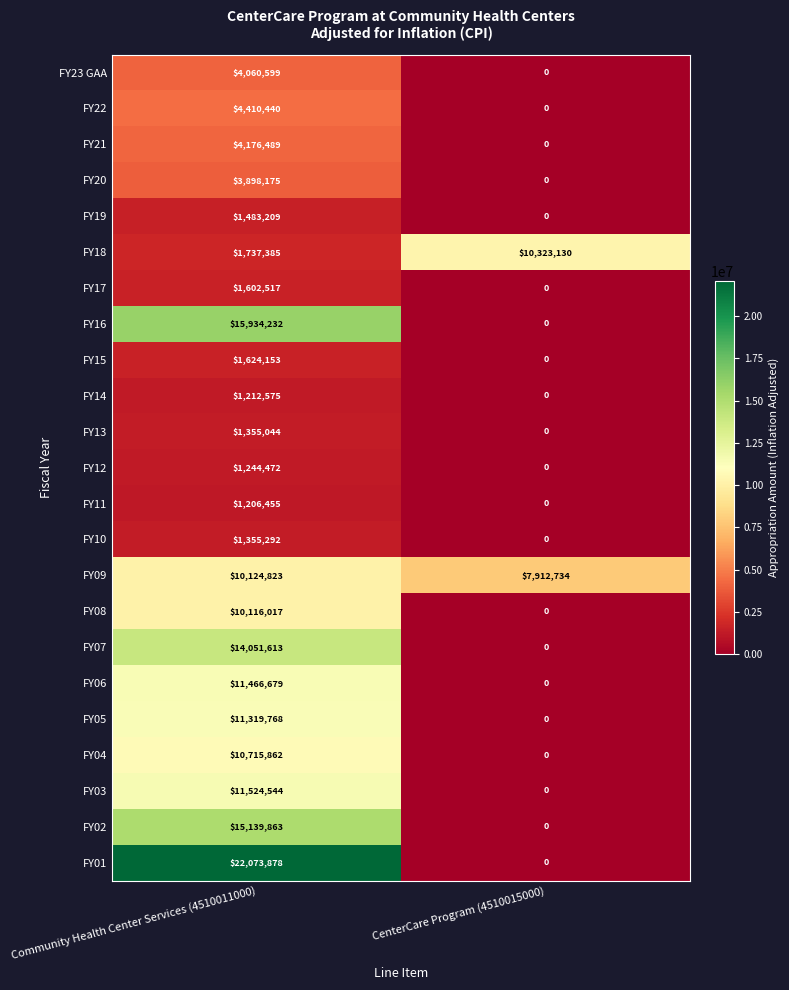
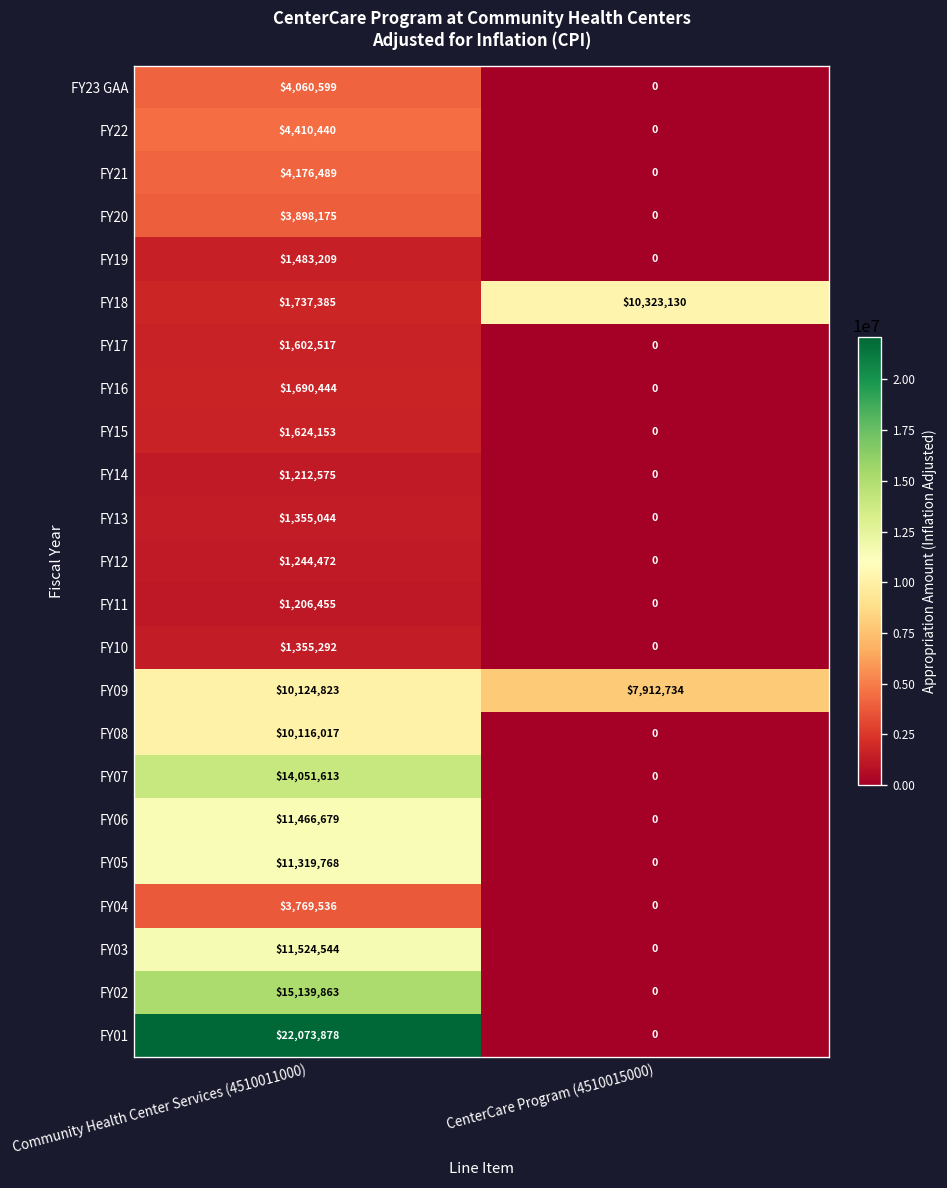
  {
    "FY23 GAA": {
      "Community Health Center Services (4510011000)": "$4,060,599",
      "CenterCare Program (4510015000)": "0"
    },
    "FY22": {
      "Community Health Center Services (4510011000)": "$4,410,440",
      "CenterCare Program (4510015000)": "0"
    },
    "FY21": {
      "Community Health Center Services (4510011000)": "$4,176,489",
      "CenterCare Program (4510015000)": "0"
    },
    "FY20": {
      "Community Health Center Services (4510011000)": "$3,898,175",
      "CenterCare Program (4510015000)": "0"
    },
    "FY19": {
      "Community Health Center Services (4510011000)": "$1,483,209",
      "CenterCare Program (4510015000)": "0"
    },
    "FY18": {
      "Community Health Center Services (4510011000)": "$1,737,385",
      "CenterCare Program (4510015000)": "$10,323,130"
    },
    "FY17": {
      "Community Health Center Services (4510011000)": "$1,602,517",
      "CenterCare Program (4510015000)": "0"
    },
    "FY16": {
-     "Community Health Center Services (4510011000)": "$15,934,232",
+     "Community Health Center Services (4510011000)": "$1,690,444",
      "CenterCare Program (4510015000)": "0"
    },
    "FY15": {
      "Community Health Center Services (4510011000)": "$1,624,153",
      "CenterCare Program (4510015000)": "0"
    },
    "FY14": {
      "Community Health Center Services (4510011000)": "$1,212,575",
      "CenterCare Program (4510015000)": "0"
    },
    "FY13": {
      "Community Health Center Services (4510011000)": "$1,355,044",
      "CenterCare Program (4510015000)": "0"
    },
    "FY12": {
      "Community Health Center Services (4510011000)": "$1,244,472",
      "CenterCare Program (4510015000)": "0"
    },
    "FY11": {
      "Community Health Center Services (4510011000)": "$1,206,455",
      "CenterCare Program (4510015000)": "0"
    },
    "FY10": {
      "Community Health Center Services (4510011000)": "$1,355,292",
      "CenterCare Program (4510015000)": "0"
    },
    "FY09": {
      "Community Health Center Services (4510011000)": "$10,124,823",
      "CenterCare Program (4510015000)": "$7,912,734"
    },
    "FY08": {
      "Community Health Center Services (4510011000)": "$10,116,017",
      "CenterCare Program (4510015000)": "0"
    },
    "FY07": {
      "Community Health Center Services (4510011000)": "$14,051,613",
      "CenterCare Program (4510015000)": "0"
    },
    "FY06": {
      "Community Health Center Services (4510011000)": "$11,466,679",
      "CenterCare Program (4510015000)": "0"
    },
    "FY05": {
      "Community Health Center Services (4510011000)": "$11,319,768",
      "CenterCare Program (4510015000)": "0"
    },
    "FY04": {
-     "Community Health Center Services (4510011000)": "$10,715,862",
+     "Community Health Center Services (4510011000)": "$3,769,536",
      "CenterCare Program (4510015000)": "0"
    },
    "FY03": {
      "Community Health Center Services (4510011000)": "$11,524,544",
      "CenterCare Program (4510015000)": "0"
    },
    "FY02": {
      "Community Health Center Services (4510011000)": "$15,139,863",
      "CenterCare Program (4510015000)": "0"
    },
    "FY01": {
      "Community Health Center Services (4510011000)": "$22,073,878",
      "CenterCare Program (4510015000)": "0"
    }
  }
